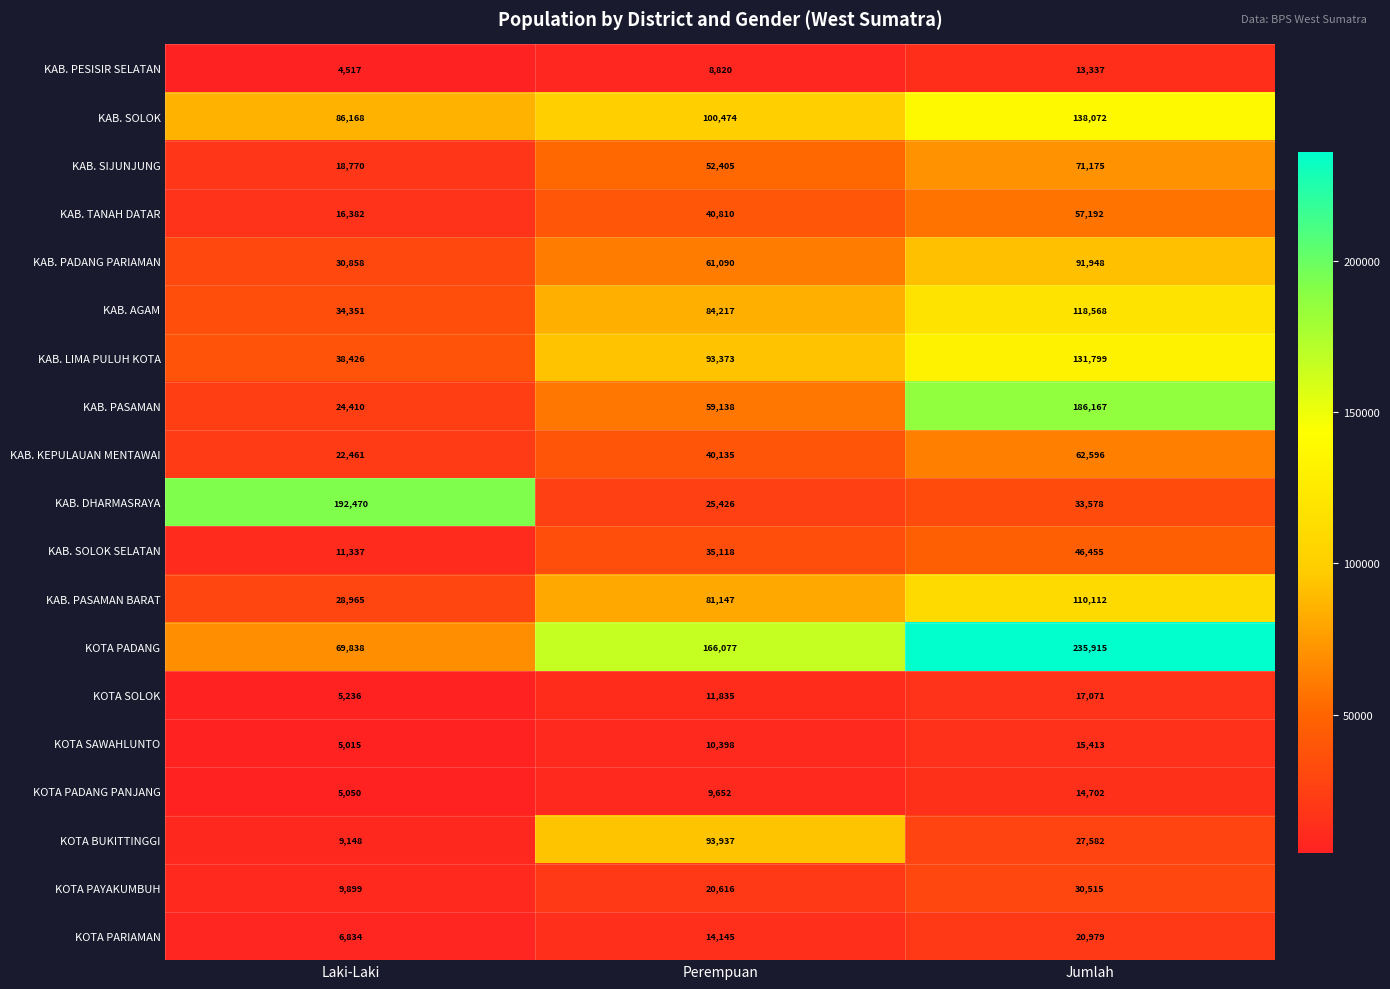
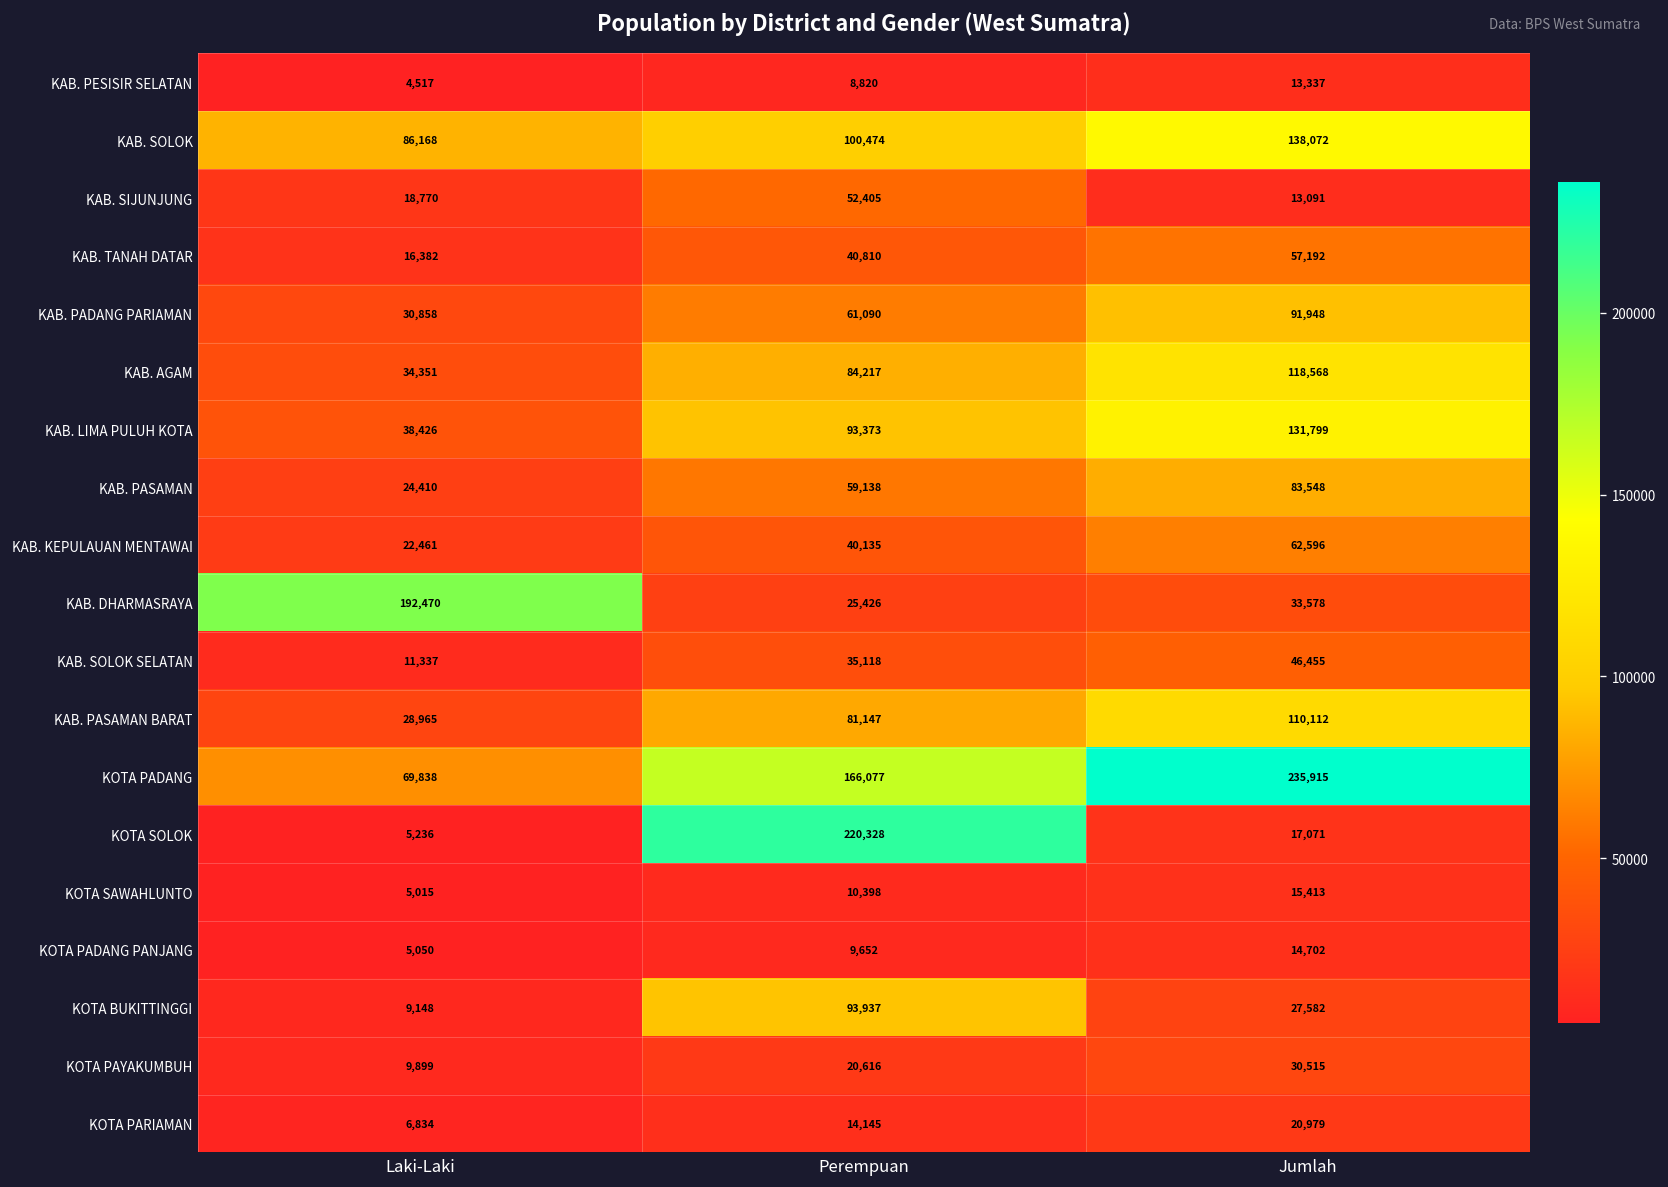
  {
    "KAB. PESISIR SELATAN": {
      "Laki-Laki": "4,517",
      "Perempuan": "8,820",
      "Jumlah": "13,337"
    },
    "KAB. SOLOK": {
      "Laki-Laki": "86,168",
      "Perempuan": "100,474",
      "Jumlah": "138,072"
    },
    "KAB. SIJUNJUNG": {
      "Laki-Laki": "18,770",
      "Perempuan": "52,405",
-     "Jumlah": "71,175"
+     "Jumlah": "13,091"
    },
    "KAB. TANAH DATAR": {
      "Laki-Laki": "16,382",
      "Perempuan": "40,810",
      "Jumlah": "57,192"
    },
    "KAB. PADANG PARIAMAN": {
      "Laki-Laki": "30,858",
      "Perempuan": "61,090",
      "Jumlah": "91,948"
    },
    "KAB. AGAM": {
      "Laki-Laki": "34,351",
      "Perempuan": "84,217",
      "Jumlah": "118,568"
    },
    "KAB. LIMA PULUH KOTA": {
      "Laki-Laki": "38,426",
      "Perempuan": "93,373",
      "Jumlah": "131,799"
    },
    "KAB. PASAMAN": {
      "Laki-Laki": "24,410",
      "Perempuan": "59,138",
-     "Jumlah": "186,167"
+     "Jumlah": "83,548"
    },
    "KAB. KEPULAUAN MENTAWAI": {
      "Laki-Laki": "22,461",
      "Perempuan": "40,135",
      "Jumlah": "62,596"
    },
    "KAB. DHARMASRAYA": {
      "Laki-Laki": "192,470",
      "Perempuan": "25,426",
      "Jumlah": "33,578"
    },
    "KAB. SOLOK SELATAN": {
      "Laki-Laki": "11,337",
      "Perempuan": "35,118",
      "Jumlah": "46,455"
    },
    "KAB. PASAMAN BARAT": {
      "Laki-Laki": "28,965",
      "Perempuan": "81,147",
      "Jumlah": "110,112"
    },
    "KOTA PADANG": {
      "Laki-Laki": "69,838",
      "Perempuan": "166,077",
      "Jumlah": "235,915"
    },
    "KOTA SOLOK": {
      "Laki-Laki": "5,236",
-     "Perempuan": "11,835",
+     "Perempuan": "220,328",
      "Jumlah": "17,071"
    },
    "KOTA SAWAHLUNTO": {
      "Laki-Laki": "5,015",
      "Perempuan": "10,398",
      "Jumlah": "15,413"
    },
    "KOTA PADANG PANJANG": {
      "Laki-Laki": "5,050",
      "Perempuan": "9,652",
      "Jumlah": "14,702"
    },
    "KOTA BUKITTINGGI": {
      "Laki-Laki": "9,148",
      "Perempuan": "93,937",
      "Jumlah": "27,582"
    },
    "KOTA PAYAKUMBUH": {
      "Laki-Laki": "9,899",
      "Perempuan": "20,616",
      "Jumlah": "30,515"
    },
    "KOTA PARIAMAN": {
      "Laki-Laki": "6,834",
      "Perempuan": "14,145",
      "Jumlah": "20,979"
    }
  }
